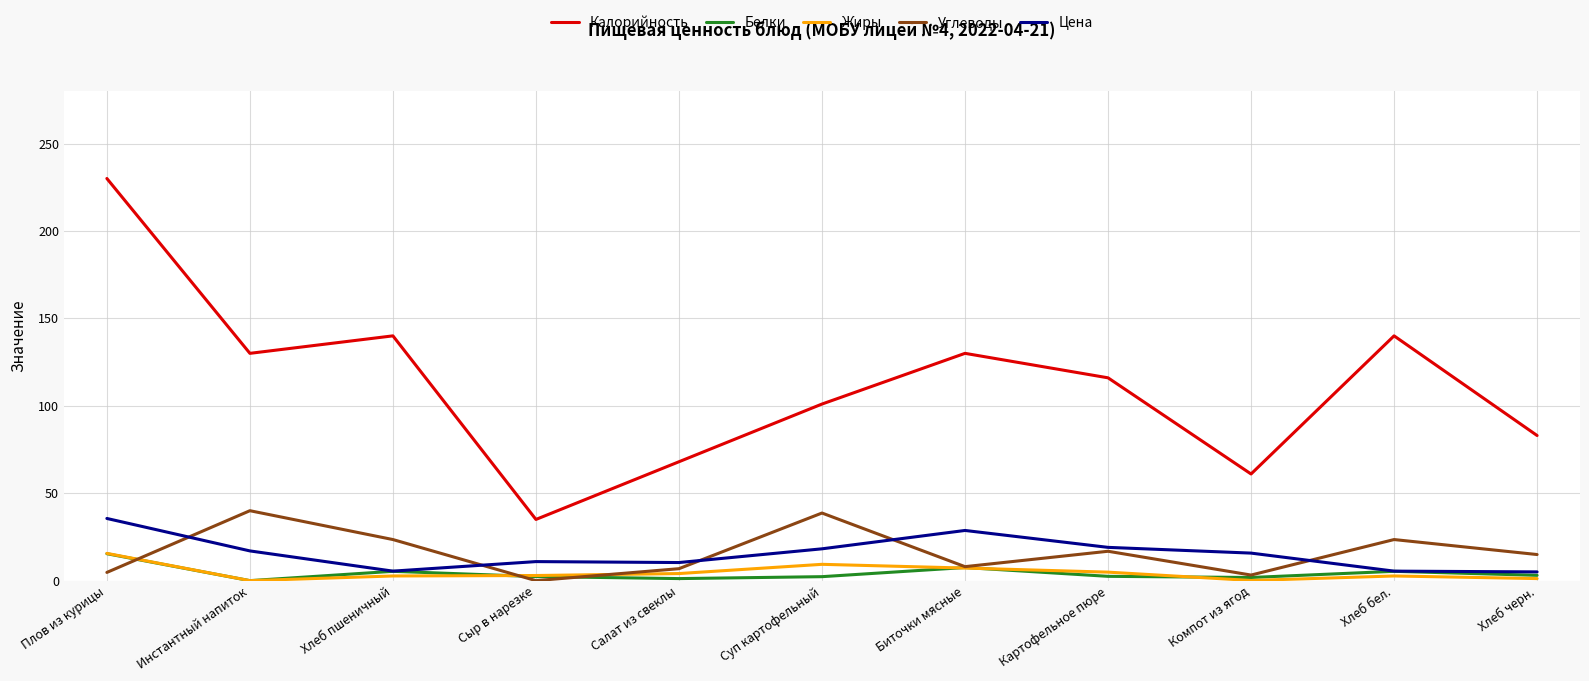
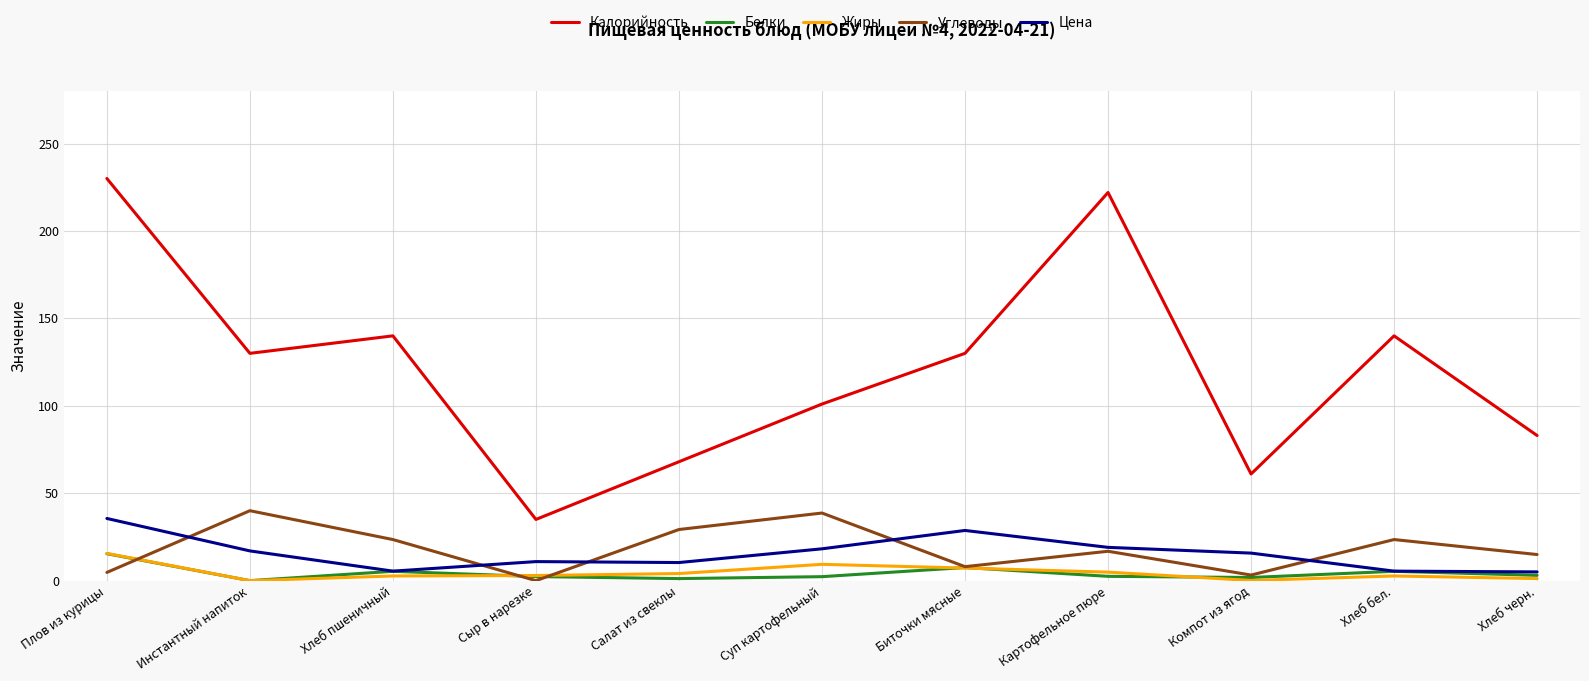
  {
    "Калорийность": {
      "Плов из курицы": 230,
      "Инстантный напиток": 130,
      "Хлеб пшеничный": 140,
      "Сыр в нарезке": 35,
      "Салат из свеклы": 68,
      "Суп картофельный": 101,
      "Биточки мясные": 130,
-     "Картофельное пюре": 116,
+     "Картофельное пюре": 222,
      "Компот из ягод": 61,
      "Хлеб бел.": 140,
      "Хлеб черн.": 83
    },
    "Белки": {
      "Салат из свеклы": 1,
      "Суп картофельный": 2,
      "Картофельное пюре": 2,
      "Хлеб черн.": 3
    },
    "Жиры": {
      "Хлеб пшеничный": 3,
      "Салат из свеклы": 4,
      "Суп картофельный": 9,
      "Картофельное пюре": 5,
      "Компот из ягод": 0,
      "Хлеб бел.": 3,
      "Хлеб черн.": 1
    },
    "Углеводы": {
      "Плов из курицы": 5,
      "Инстантный напиток": 40,
      "Хлеб пшеничный": 24,
      "Сыр в нарезке": 0,
-     "Салат из свеклы": 7,
+     "Салат из свеклы": 29,
      "Суп картофельный": 39,
      "Картофельное пюре": 17,
      "Хлеб бел.": 24,
      "Хлеб черн.": 15
    },
    "Цена": {
      "Плов из курицы": 36,
      "Инстантный напиток": 17,
      "Сыр в нарезке": 11,
      "Салат из свеклы": 10,
      "Суп картофельный": 18,
      "Биточки мясные": 29,
      "Картофельное пюре": 19,
      "Компот из ягод": 16,
      "Хлеб черн.": 5
    }
  }
